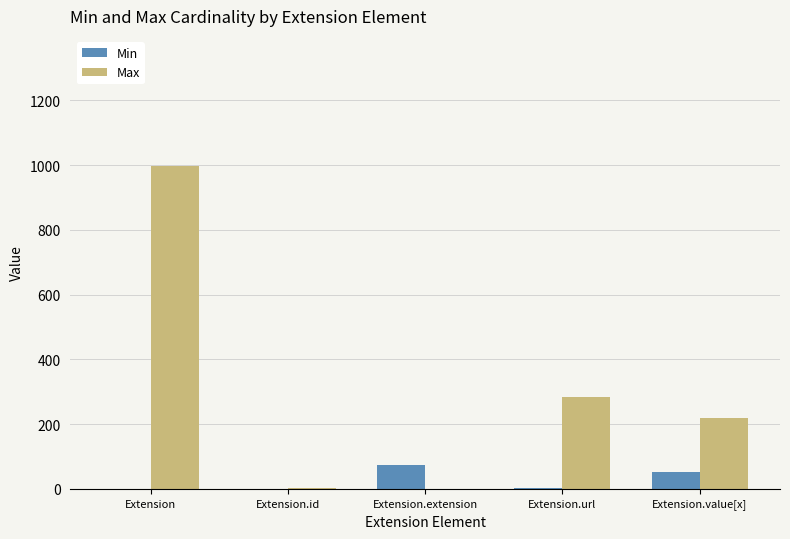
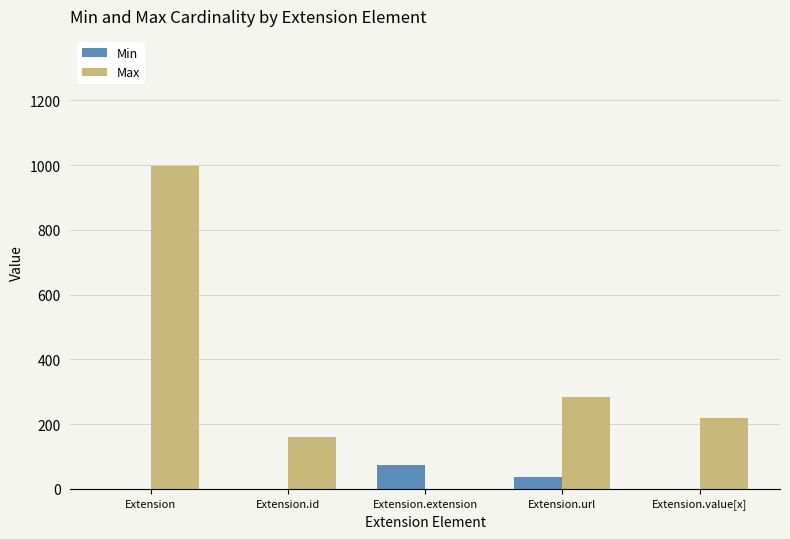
  {
    "Min": {
      "Extension": 0,
      "Extension.id": 0,
      "Extension.extension": 80,
-     "Extension.url": 0,
-     "Extension.value[x]": 50
+     "Extension.url": 40,
+     "Extension.value[x]": 0
    },
    "Max": {
      "Extension": 1000,
-     "Extension.id": 0,
+     "Extension.id": 160,
      "Extension.extension": 0,
      "Extension.url": 280,
      "Extension.value[x]": 220
    }
  }
